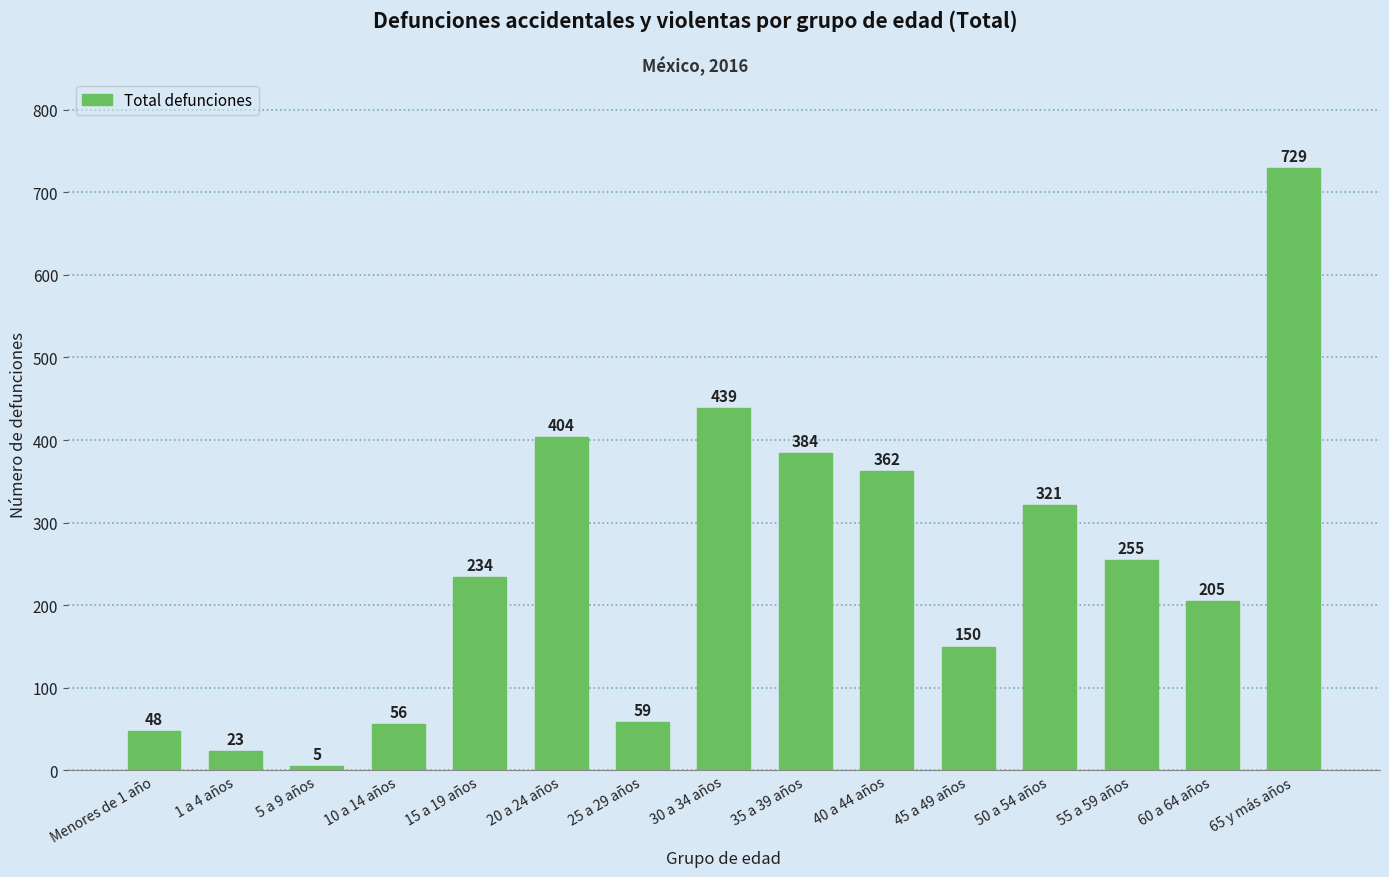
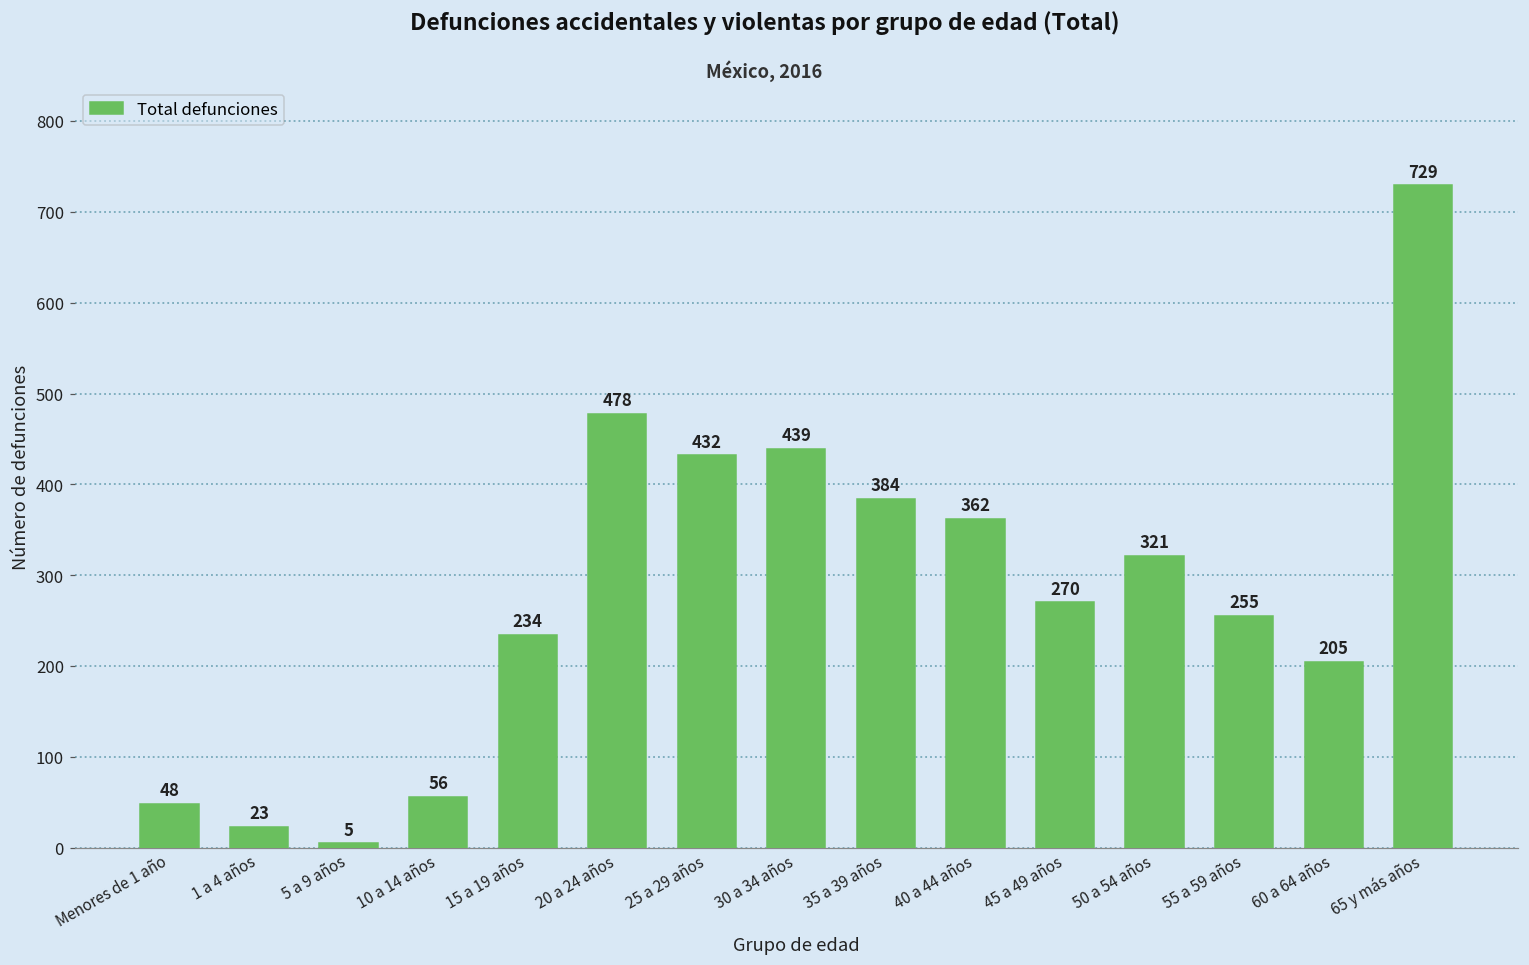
  {
    "Menores de 1 año": 48,
    "1 a 4 años": 23,
    "5 a 9 años": 5,
    "10 a 14 años": 56,
    "15 a 19 años": 234,
-   "20 a 24 años": 404,
-   "25 a 29 años": 59,
+   "20 a 24 años": 478,
+   "25 a 29 años": 432,
    "30 a 34 años": 439,
    "35 a 39 años": 384,
    "40 a 44 años": 362,
-   "45 a 49 años": 150,
+   "45 a 49 años": 270,
    "50 a 54 años": 321,
    "55 a 59 años": 255,
    "60 a 64 años": 205,
    "65 y más años": 729
  }
